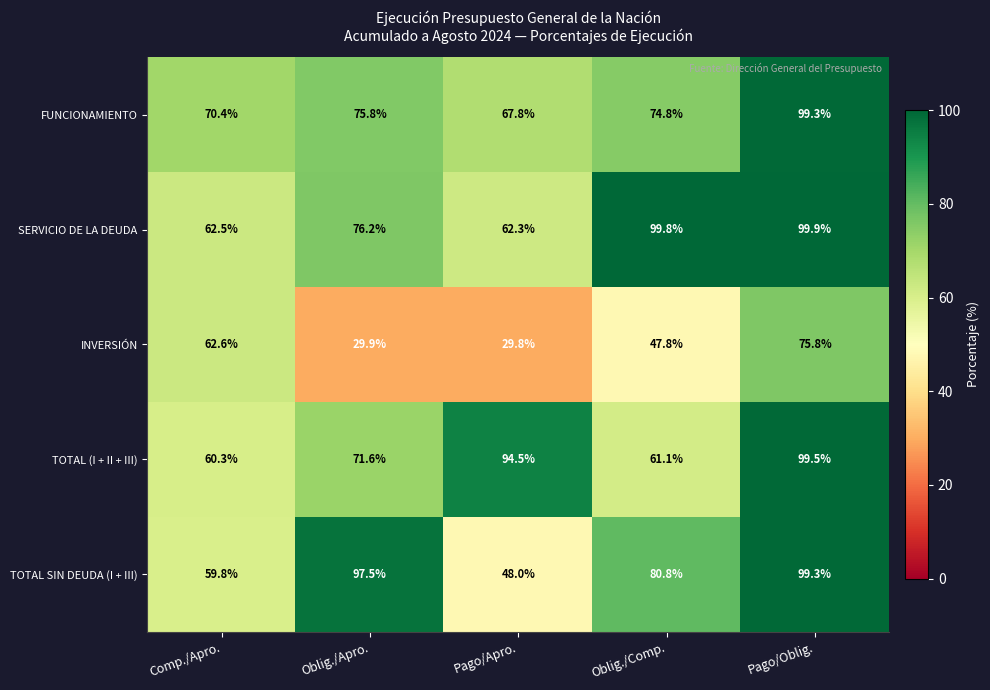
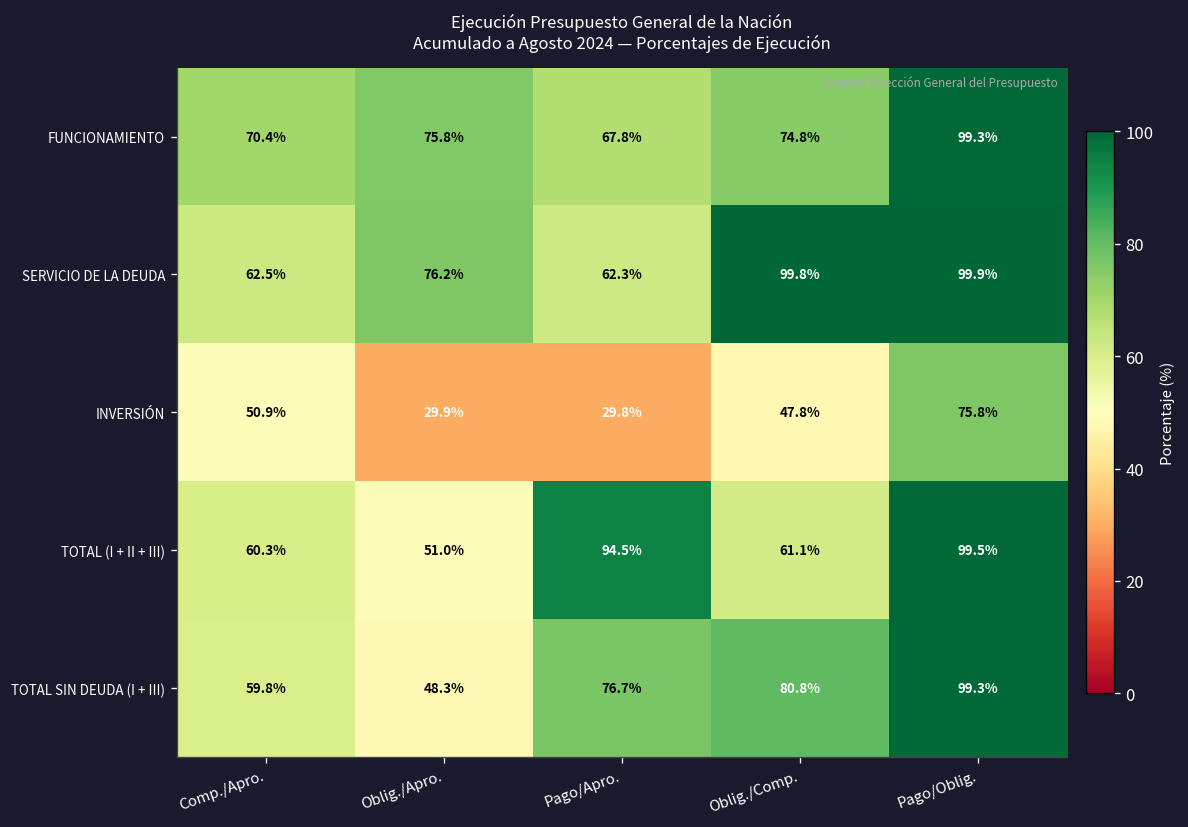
  {
    "FUNCIONAMIENTO": {
      "Comp./Apro.": "70.4%",
      "Oblig./Apro.": "75.8%",
      "Pago/Apro.": "67.8%",
      "Oblig./Comp.": "74.8%"
    },
    "SERVICIO DE LA DEUDA": {
      "Comp./Apro.": "62.5%",
      "Oblig./Apro.": "76.2%",
      "Pago/Apro.": "62.3%",
      "Oblig./Comp.": "99.8%",
      "Pago/Oblig.": "99.9%"
    },
    "INVERSIÓN": {
-     "Comp./Apro.": "62.6%",
+     "Comp./Apro.": "50.9%",
      "Oblig./Apro.": "29.9%",
      "Pago/Apro.": "29.8%",
      "Oblig./Comp.": "47.8%",
      "Pago/Oblig.": "75.8%"
    },
    "TOTAL (I + II + III)": {
      "Comp./Apro.": "60.3%",
-     "Oblig./Apro.": "71.6%",
+     "Oblig./Apro.": "51.0%",
      "Pago/Apro.": "94.5%",
      "Oblig./Comp.": "61.1%",
      "Pago/Oblig.": "99.5%"
    },
    "TOTAL SIN DEUDA (I + III)": {
      "Comp./Apro.": "59.8%",
-     "Oblig./Apro.": "97.5%",
-     "Pago/Apro.": "48.0%",
+     "Oblig./Apro.": "48.3%",
+     "Pago/Apro.": "76.7%",
      "Oblig./Comp.": "80.8%",
      "Pago/Oblig.": "99.3%"
    }
  }
